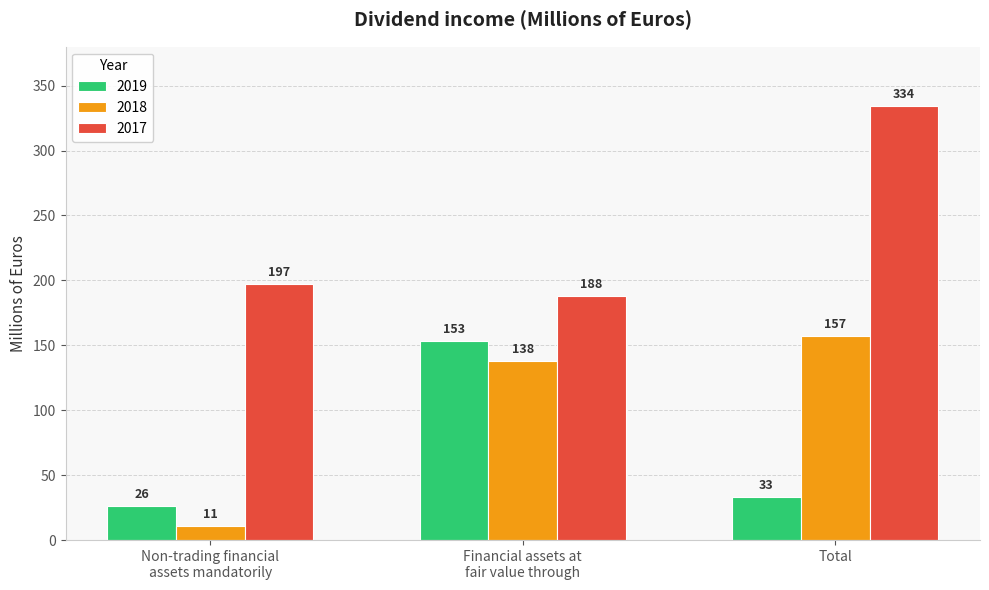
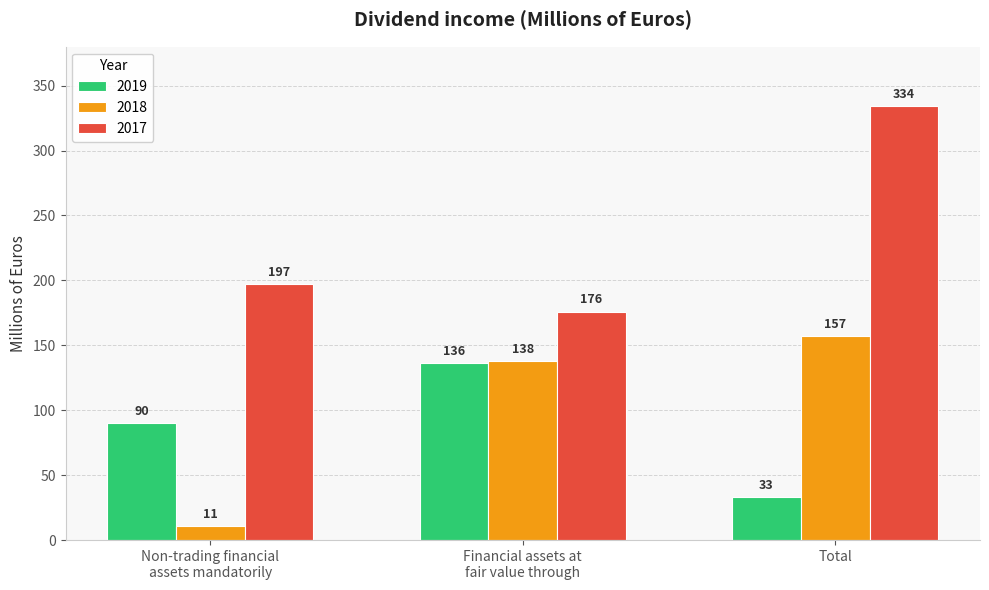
  {
    "2019": {
-     "Non-trading financial assets mandatorily": 26,
-     "Financial assets at fair value through": 153,
+     "Non-trading financial assets mandatorily": 90,
+     "Financial assets at fair value through": 136,
      "Total": 33
    },
    "2018": {
      "Non-trading financial assets mandatorily": 11,
      "Financial assets at fair value through": 138,
      "Total": 157
    },
    "2017": {
      "Non-trading financial assets mandatorily": 197,
-     "Financial assets at fair value through": 188,
+     "Financial assets at fair value through": 176,
      "Total": 334
    }
  }
